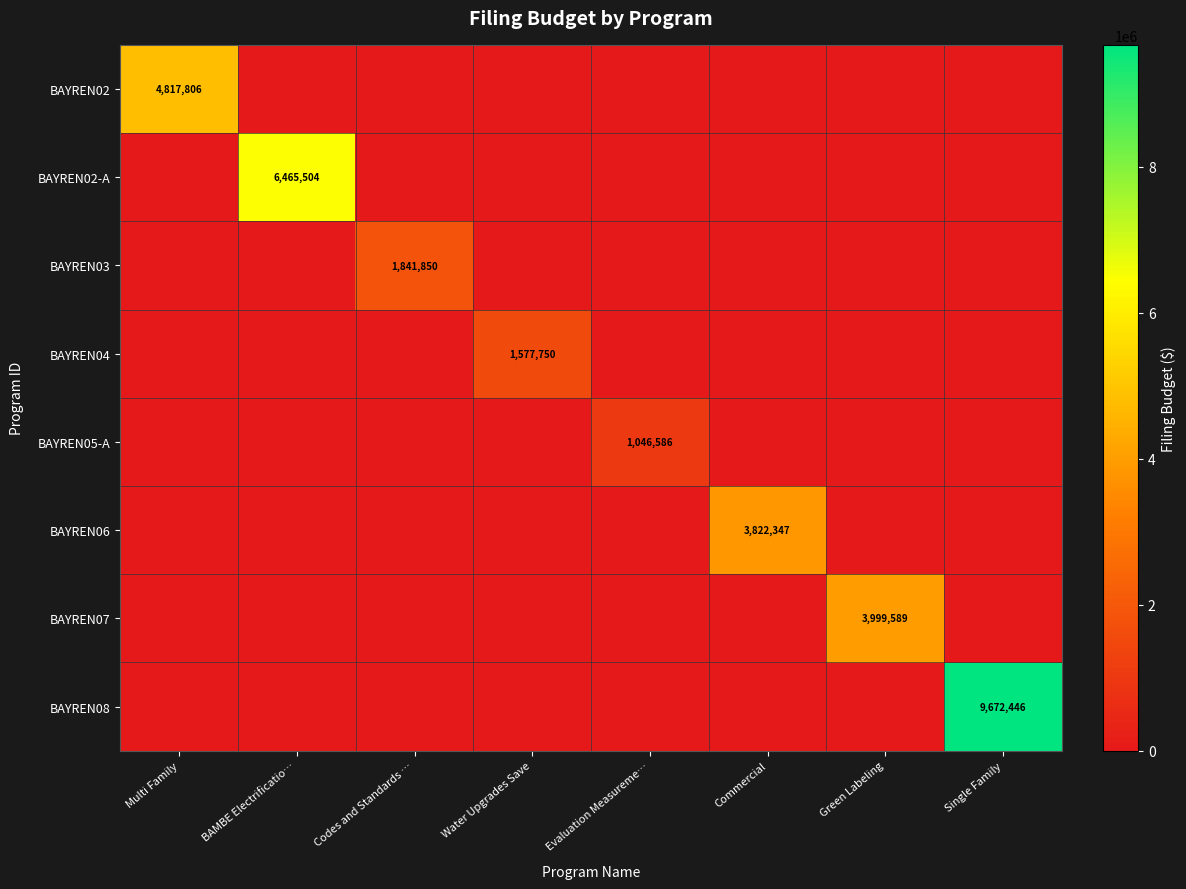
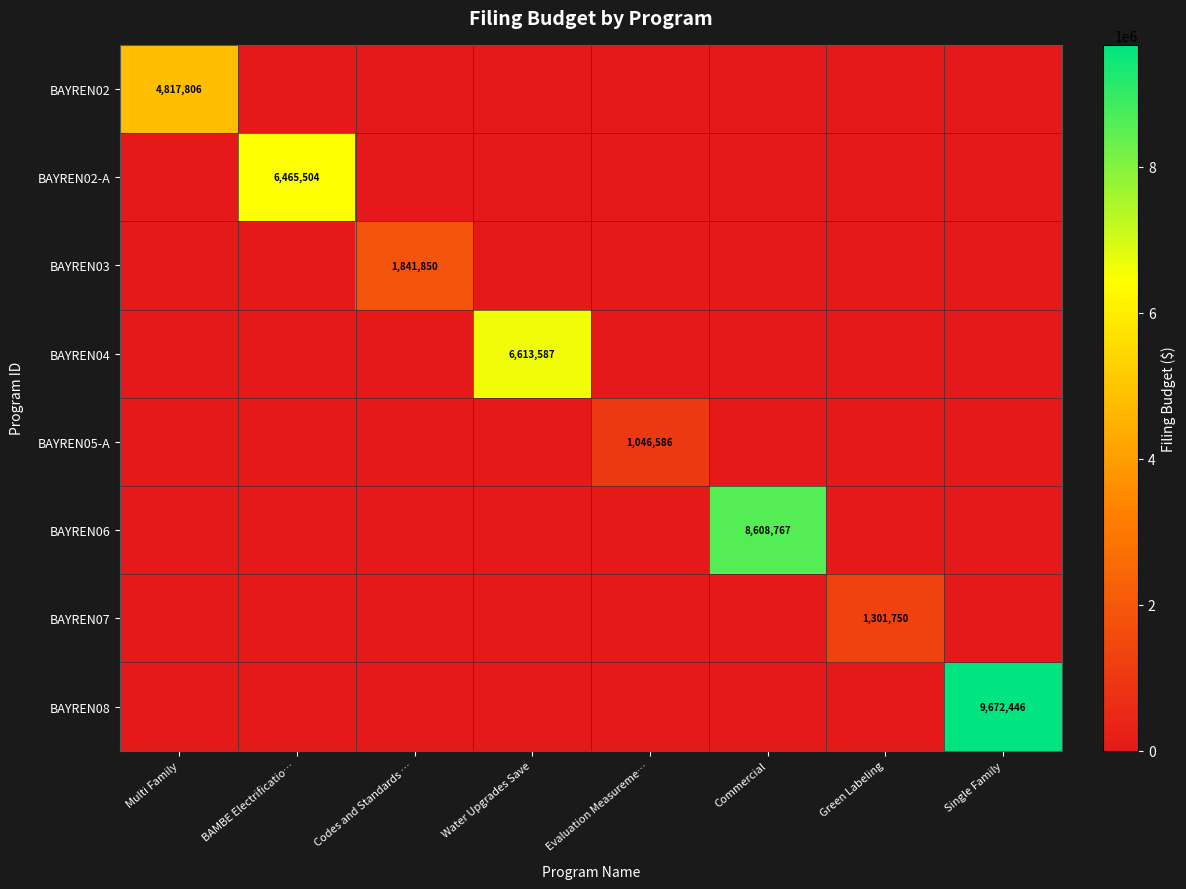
  {
    "BAYREN02": {
      "Multi Family": "4,817,806"
    },
    "BAYREN02-A": {
      "BAMBE Electrificatio…": "6,465,504"
    },
    "BAYREN03": {
      "Codes and Standards …": "1,841,850"
    },
    "BAYREN04": {
-     "Water Upgrades Save": "1,577,750"
+     "Water Upgrades Save": "6,613,587"
    },
    "BAYREN05-A": {
      "Evaluation Measureme…": "1,046,586"
    },
    "BAYREN06": {
-     "Commercial": "3,822,347"
+     "Commercial": "8,608,767"
    },
    "BAYREN07": {
-     "Green Labeling": "3,999,589"
+     "Green Labeling": "1,301,750"
    },
    "BAYREN08": {
      "Single Family": "9,672,446"
    }
  }
